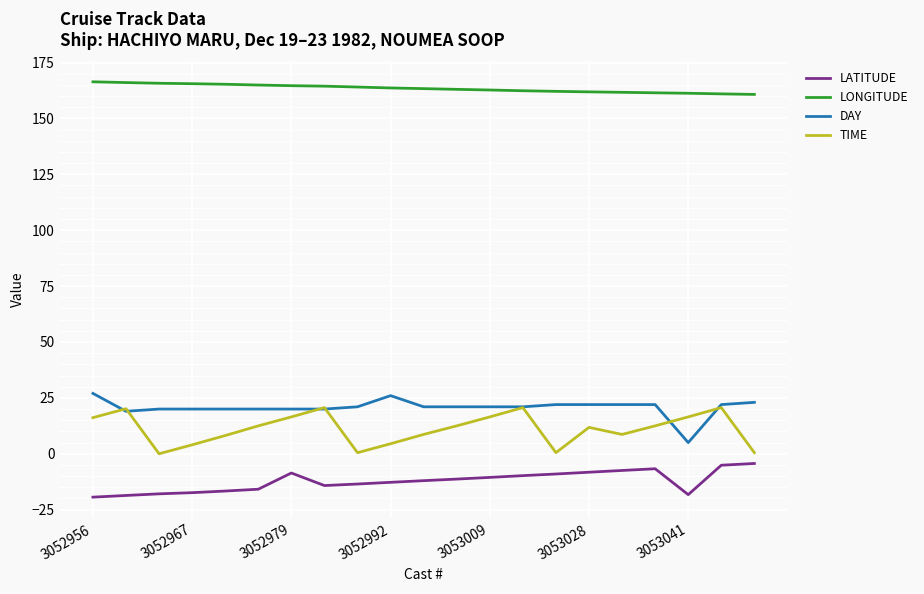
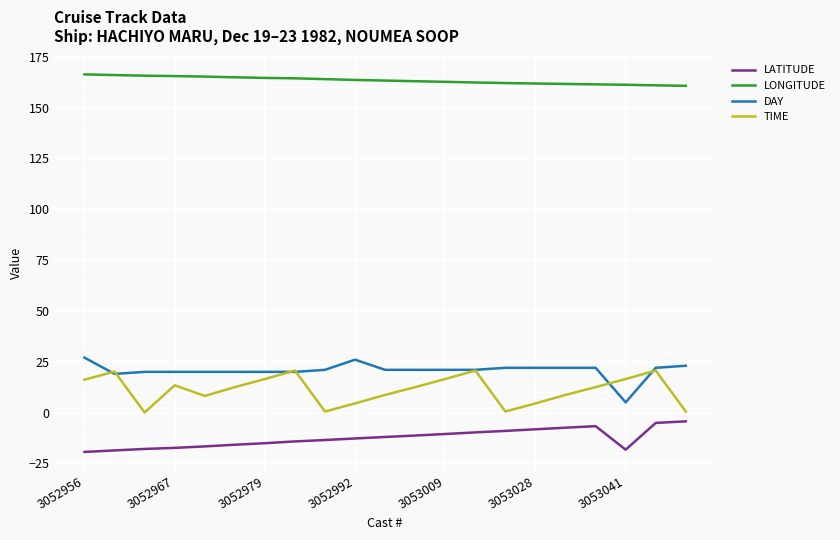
  {
    "LATITUDE": {
      "3052956": -19,
      "3052967": -17,
-     "3052979": -9,
+     "3052979": -15,
      "3052992": -13,
      "3053009": -11,
      "3053028": -8,
      "3053041": -18
    },
    "LONGITUDE": {
      "3052956": 166,
      "3052967": 166,
      "3052979": 165,
      "3052992": 164,
      "3053009": 163,
      "3053028": 162,
      "3053041": 161
    },
    "DAY": {
      "3052956": 27,
      "3052967": 20,
      "3052979": 20,
      "3052992": 26,
      "3053009": 21,
      "3053028": 22,
      "3053041": 5
    },
    "TIME": {
      "3052956": 16,
-     "3052967": 4,
+     "3052967": 13,
      "3052979": 16,
      "3052992": 4,
      "3053009": 16,
-     "3053028": 12,
+     "3053028": 4,
      "3053041": 16
    }
  }
